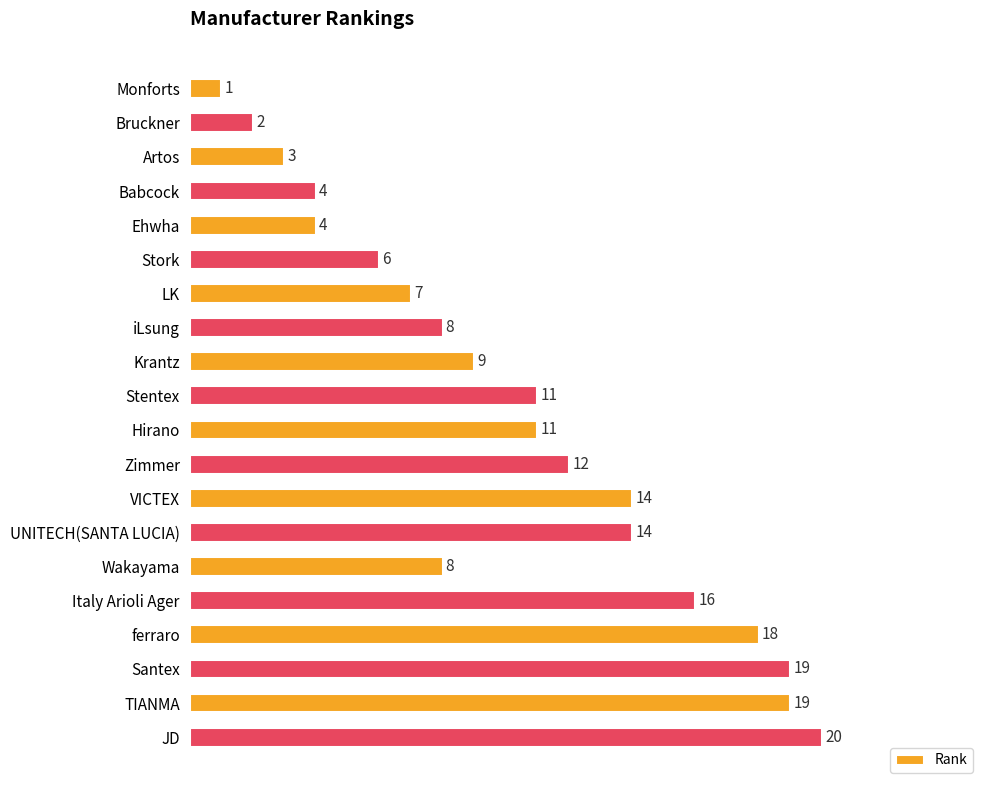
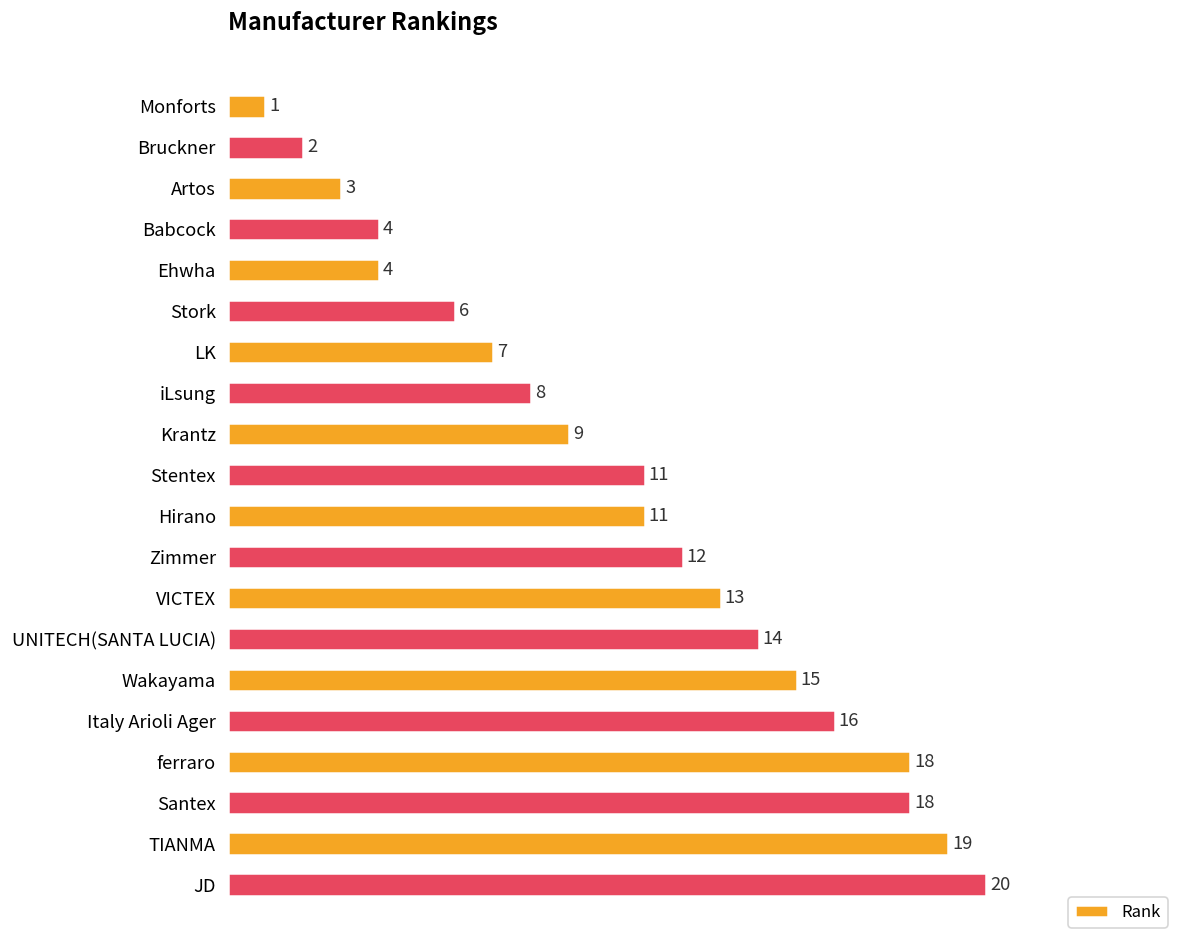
  {
    "Monforts": 1,
    "Bruckner": 2,
    "Artos": 3,
    "Babcock": 4,
    "Ehwha": 4,
    "Stork": 6,
    "LK": 7,
    "iLsung": 8,
    "Krantz": 9,
    "Stentex": 11,
    "Hirano": 11,
    "Zimmer": 12,
-   "VICTEX": 14,
+   "VICTEX": 13,
    "UNITECH(SANTA LUCIA)": 14,
-   "Wakayama": 8,
+   "Wakayama": 15,
    "Italy Arioli Ager": 16,
    "ferraro": 18,
-   "Santex": 19,
+   "Santex": 18,
    "TIANMA": 19,
    "JD": 20
  }
